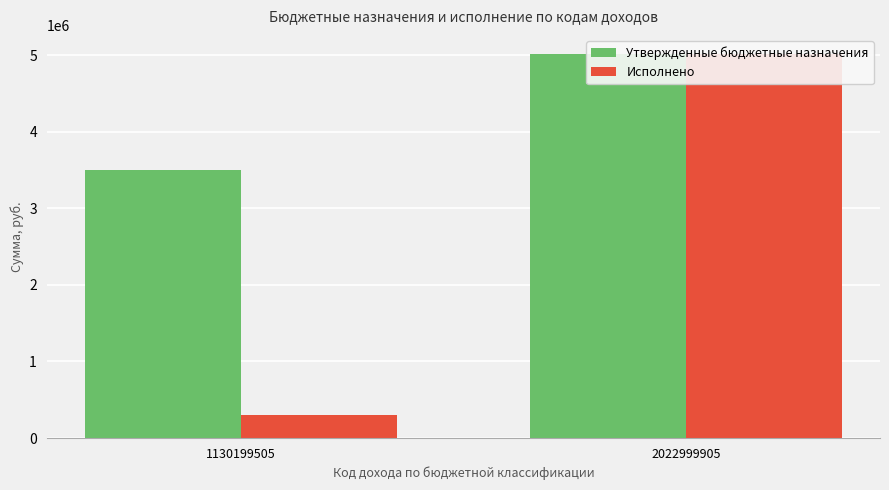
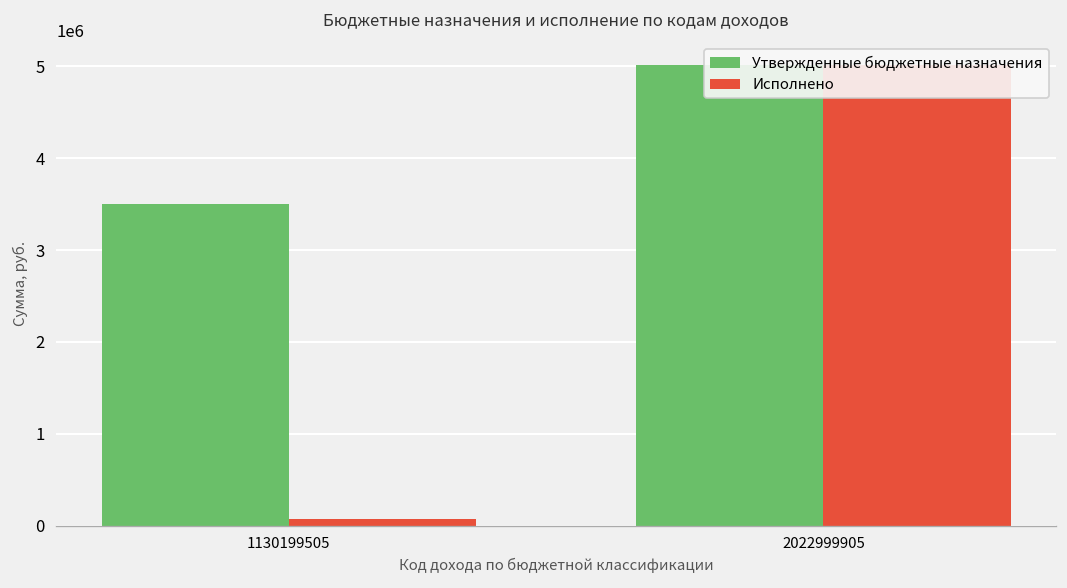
  {
    "Утвержденные бюджетные назначения": {
      "1130199505": 3500000
    },
    "Исполнено": {
-     "1130199505": 300000
+     "1130199505": 100000
    }
  }
